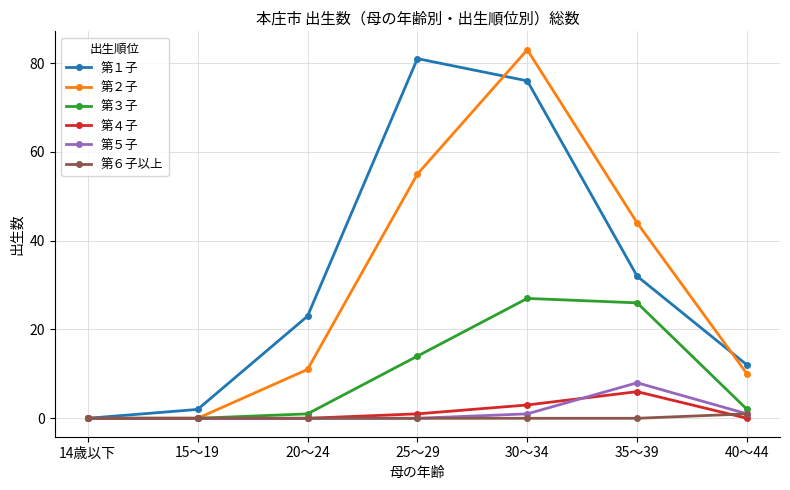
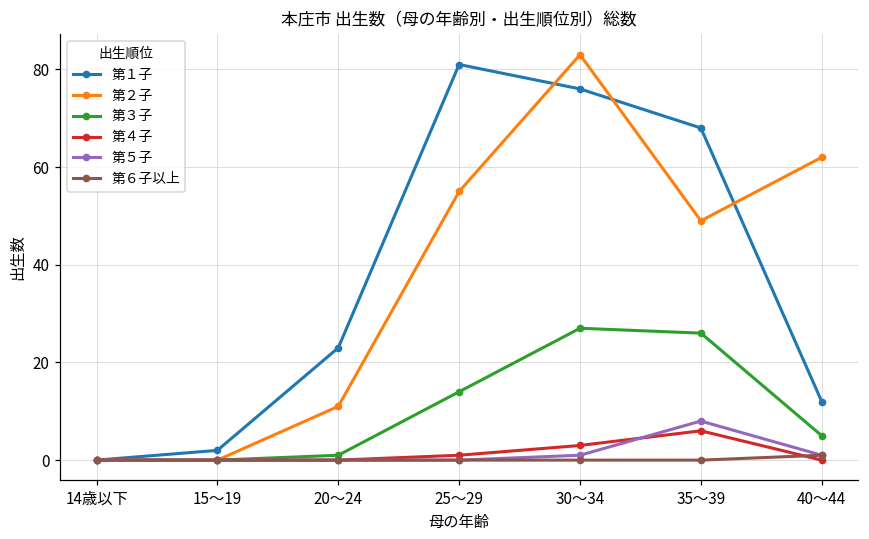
  {
    "第１子": {
      "15～19": 2,
      "20～24": 23,
      "25～29": 81,
      "30～34": 76,
-     "35～39": 32,
+     "35～39": 68,
      "40～44": 12
    },
    "第２子": {
      "20～24": 11,
      "25～29": 55,
      "30～34": 83,
-     "35～39": 44,
-     "40～44": 10
+     "35～39": 49,
+     "40～44": 62
    },
    "第３子": {
      "20～24": 1,
      "25～29": 14,
      "30～34": 27,
      "35～39": 26,
-     "40～44": 2
+     "40～44": 5
    },
    "第４子": {
      "25～29": 1,
      "30～34": 3,
      "35～39": 6,
      "40～44": 0
    },
    "第５子": {
      "30～34": 1,
      "35～39": 8
    },
    "第６子以上": {
      "30～34": 0,
      "35～39": 0
    }
  }
